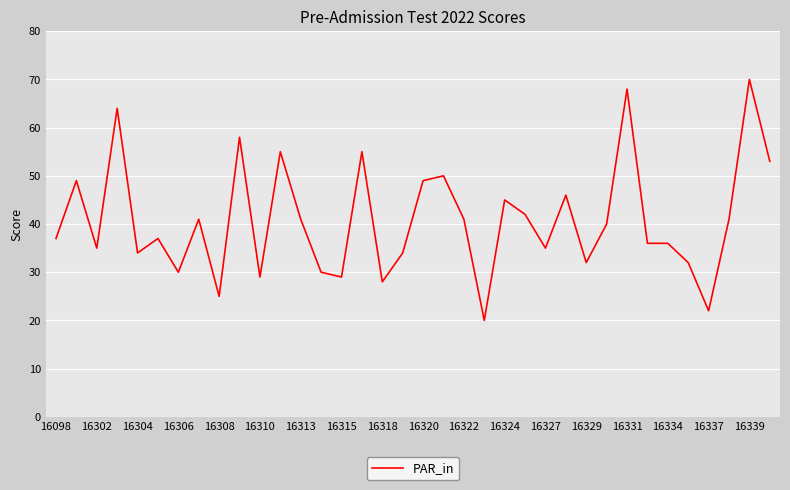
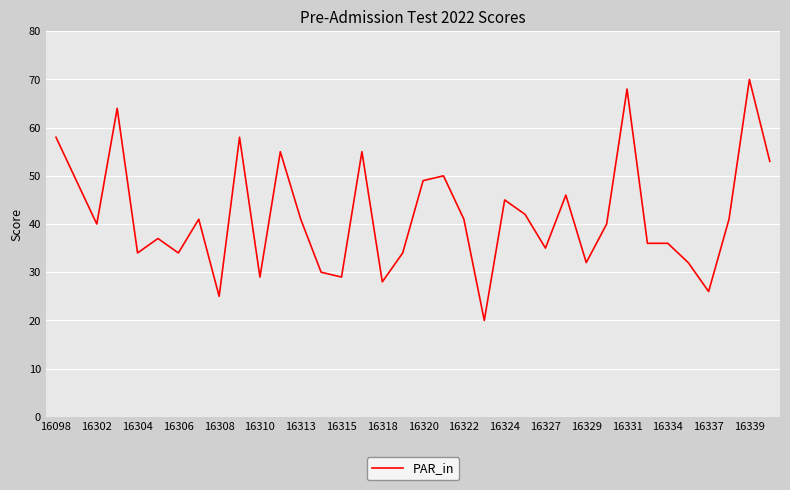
  {
-   "16098": 37,
-   "16302": 35,
+   "16098": 58,
+   "16302": 40,
    "16304": 34,
-   "16306": 30,
+   "16306": 34,
    "16308": 25,
    "16310": 29,
    "16313": 41,
    "16315": 29,
    "16318": 28,
    "16320": 49,
    "16322": 41,
    "16324": 45,
    "16327": 35,
    "16329": 32,
    "16331": 68,
    "16334": 36,
-   "16337": 22,
+   "16337": 26,
    "16339": 70
  }
